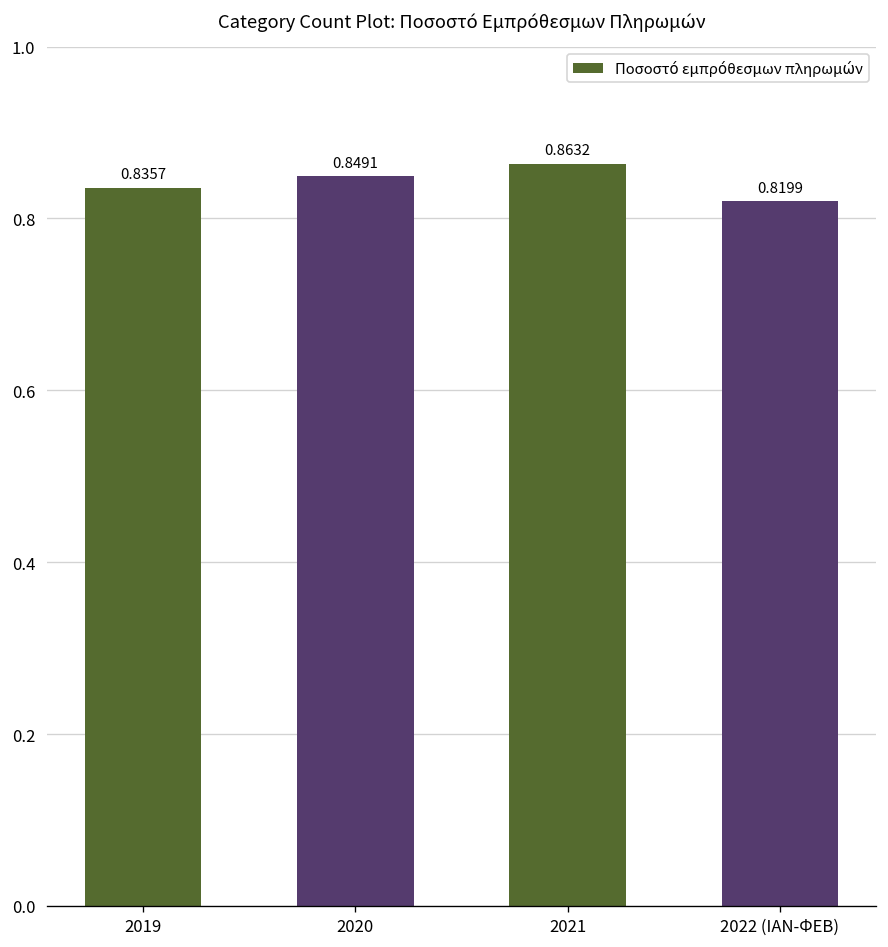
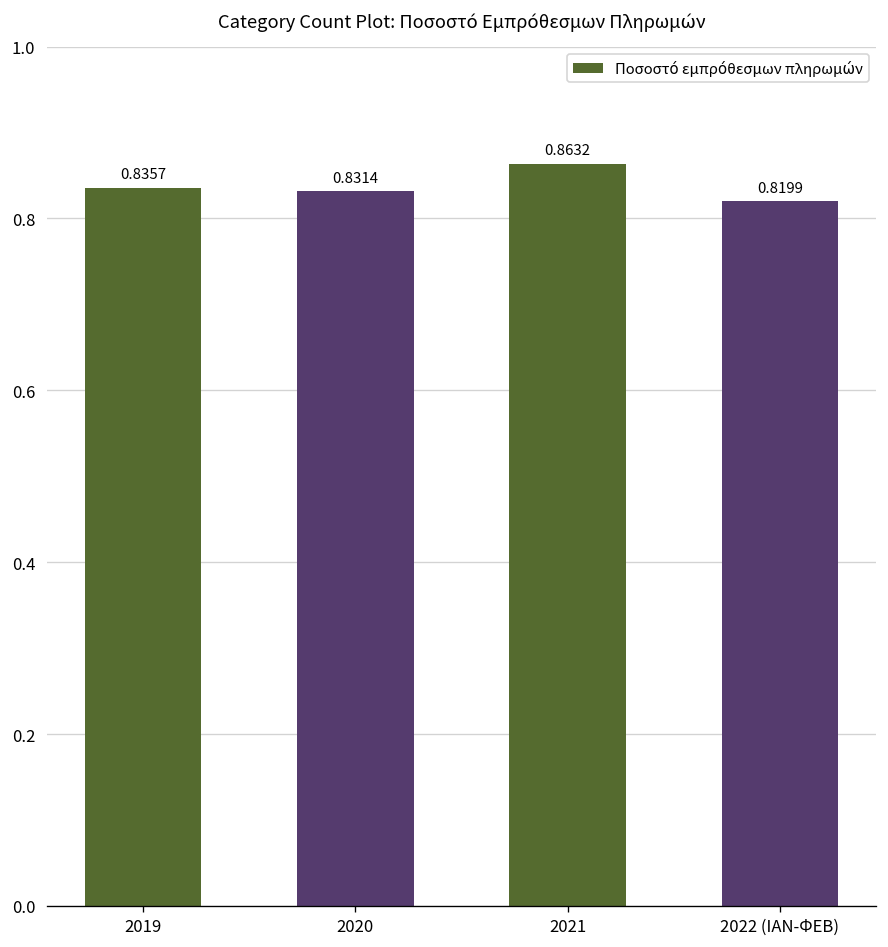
  {
    "2019": 0.8357,
-   "2020": 0.8491,
+   "2020": 0.8314,
    "2021": 0.8632,
    "2022 (ΙΑΝ-ΦΕΒ)": 0.8199
  }
